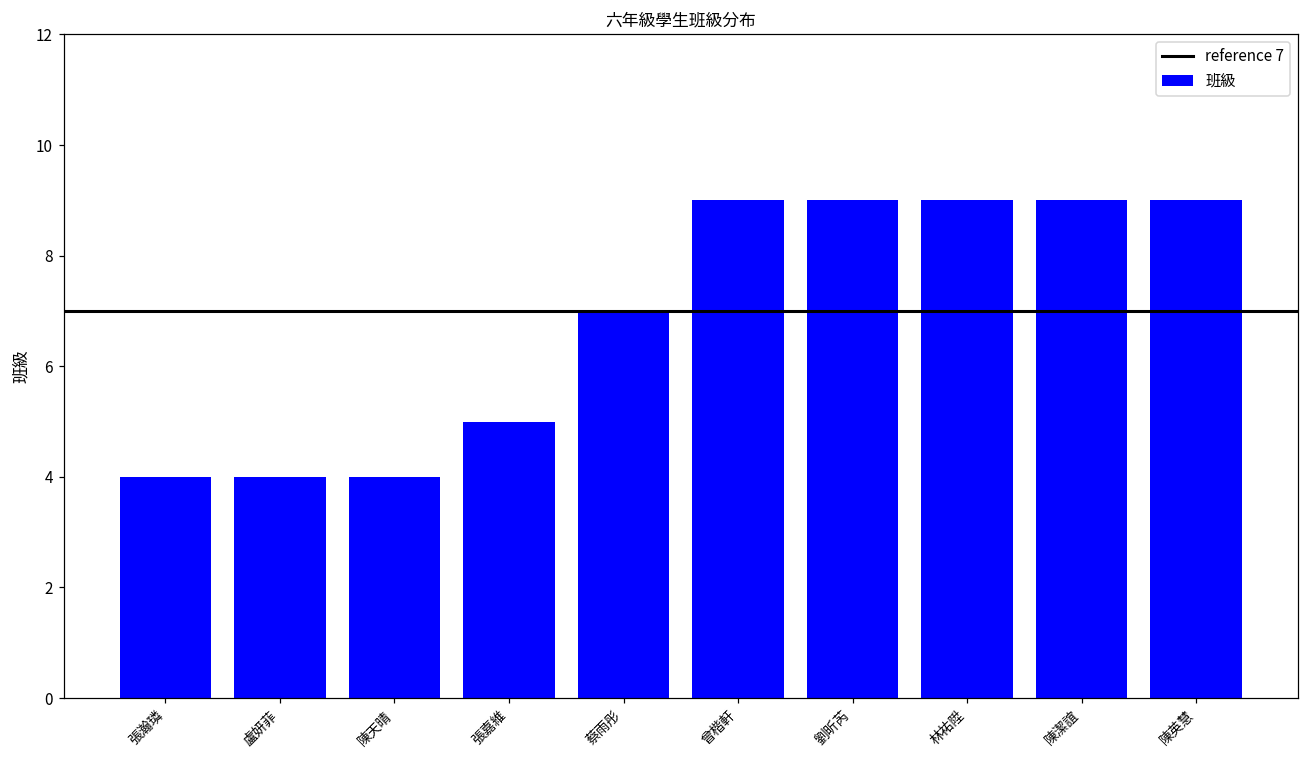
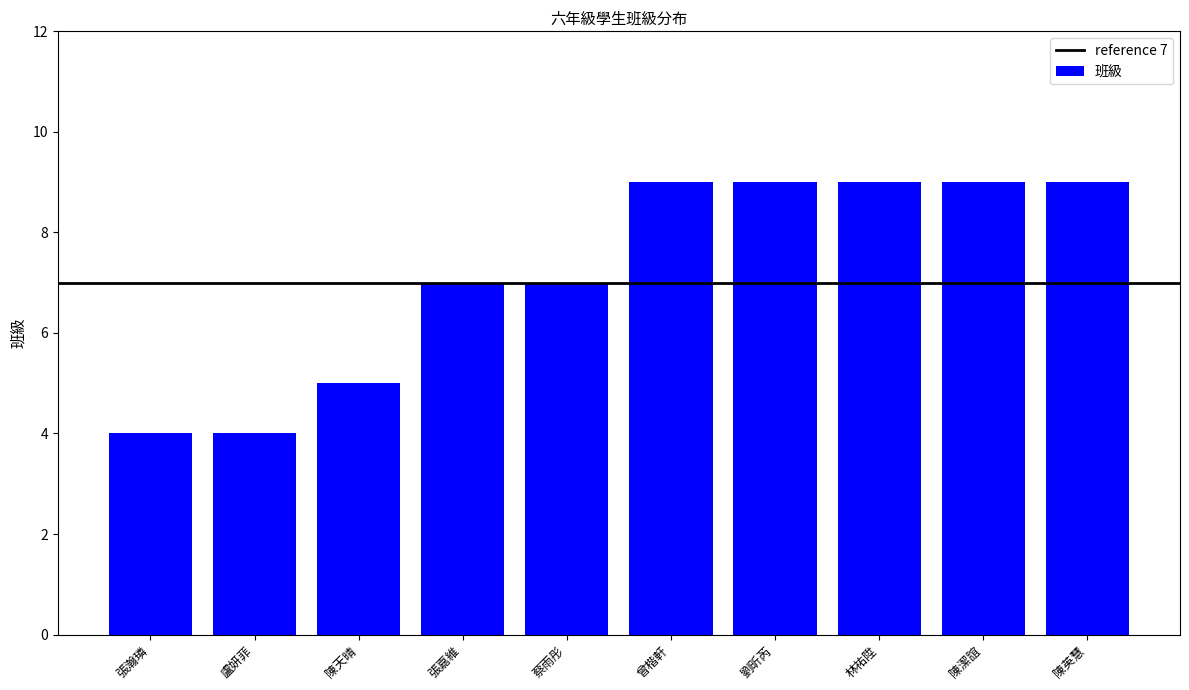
  {
    "張瀚璘": 4,
    "盧妍菲": 4,
-   "陳天晴": 4,
-   "張嘉維": 5,
+   "陳天晴": 5,
+   "張嘉維": 7,
    "蔡雨彤": 7,
    "曾楷軒": 9,
    "劉昕芮": 9,
    "林祐陞": 9,
    "陳潔誼": 9,
    "陳英慧": 9
  }
